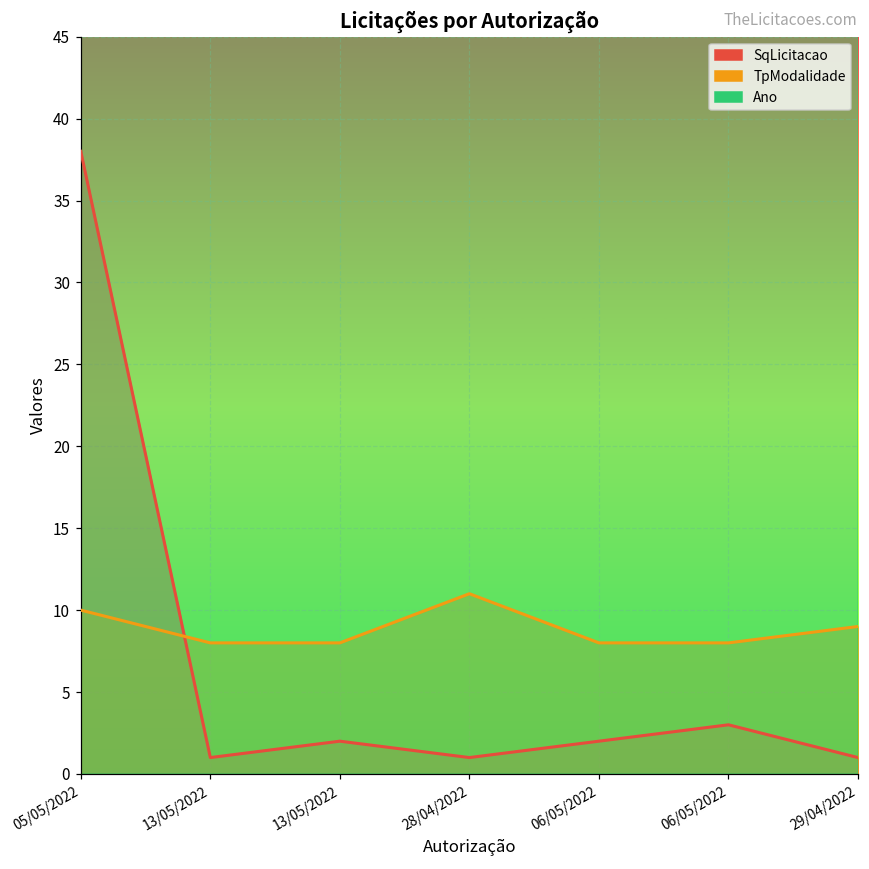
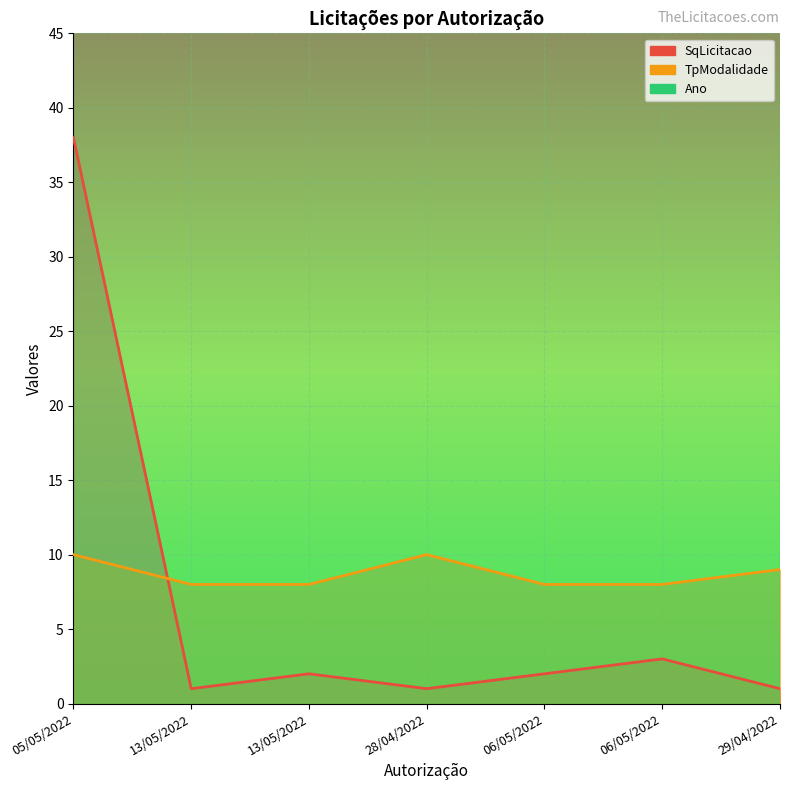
  {
    "SqLicitacao": {
      "05/05/2022": 38,
      "28/04/2022": 1,
      "29/04/2022": 1
    },
    "TpModalidade": {
      "05/05/2022": 10,
-     "28/04/2022": 11,
+     "28/04/2022": 10,
      "29/04/2022": 9
    }
  }
